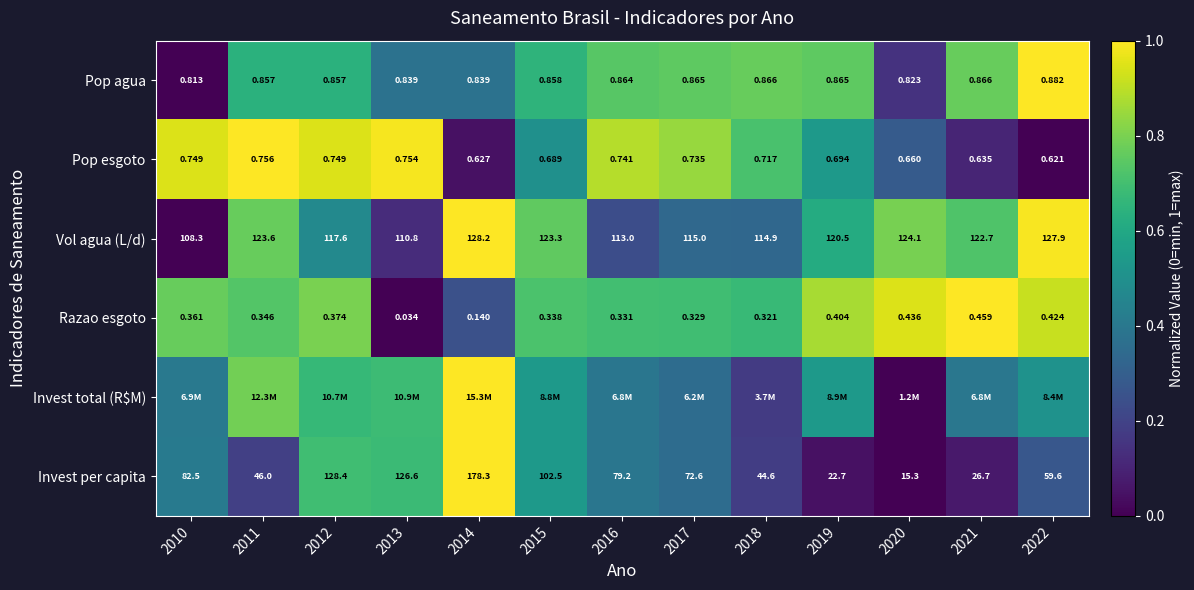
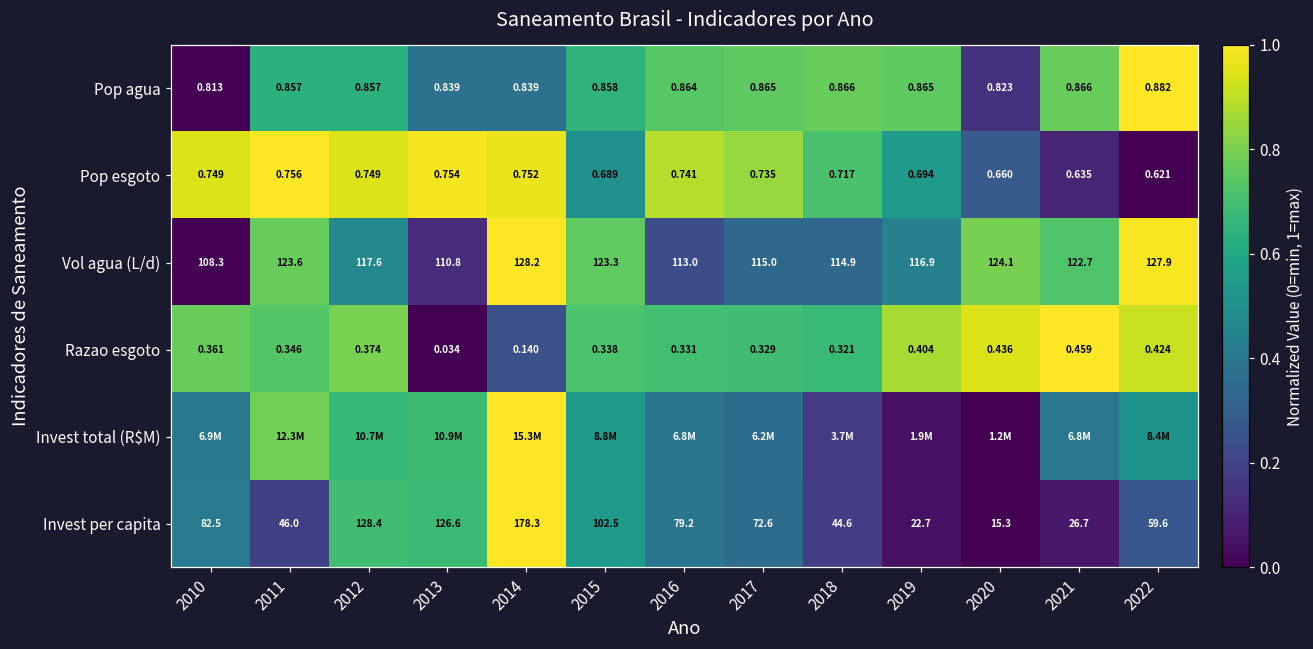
  {
    "Pop agua": {
      "2010": "0.813",
      "2011": "0.857",
      "2012": "0.857",
      "2013": "0.839",
      "2014": "0.839",
      "2015": "0.858",
      "2016": "0.864",
      "2017": "0.865",
      "2018": "0.866",
      "2019": "0.865",
      "2020": "0.823",
      "2021": "0.866",
      "2022": "0.882"
    },
    "Pop esgoto": {
      "2010": "0.749",
      "2011": "0.756",
      "2012": "0.749",
      "2013": "0.754",
-     "2014": "0.627",
+     "2014": "0.752",
      "2015": "0.689",
      "2016": "0.741",
      "2017": "0.735",
      "2018": "0.717",
      "2019": "0.694",
      "2020": "0.660",
      "2021": "0.635",
      "2022": "0.621"
    },
    "Vol agua (L/d)": {
      "2010": "108.3",
      "2011": "123.6",
      "2012": "117.6",
      "2013": "110.8",
      "2014": "128.2",
      "2015": "123.3",
      "2016": "113.0",
      "2017": "115.0",
      "2018": "114.9",
-     "2019": "120.5",
+     "2019": "116.9",
      "2020": "124.1",
      "2021": "122.7",
      "2022": "127.9"
    },
    "Razao esgoto": {
      "2010": "0.361",
      "2011": "0.346",
      "2012": "0.374",
      "2013": "0.034",
      "2014": "0.140",
      "2015": "0.338",
      "2016": "0.331",
      "2017": "0.329",
      "2018": "0.321",
      "2019": "0.404",
      "2020": "0.436",
      "2021": "0.459",
      "2022": "0.424"
    },
    "Invest total (R$M)": {
      "2010": "6.9M",
      "2011": "12.3M",
      "2012": "10.7M",
      "2013": "10.9M",
      "2014": "15.3M",
      "2015": "8.8M",
      "2016": "6.8M",
      "2017": "6.2M",
      "2018": "3.7M",
-     "2019": "8.9M",
+     "2019": "1.9M",
      "2020": "1.2M",
      "2021": "6.8M",
      "2022": "8.4M"
    },
    "Invest per capita": {
      "2010": "82.5",
      "2011": "46.0",
      "2012": "128.4",
      "2013": "126.6",
      "2014": "178.3",
      "2015": "102.5",
      "2016": "79.2",
      "2017": "72.6",
      "2018": "44.6",
      "2019": "22.7",
      "2020": "15.3",
      "2021": "26.7",
      "2022": "59.6"
    }
  }
